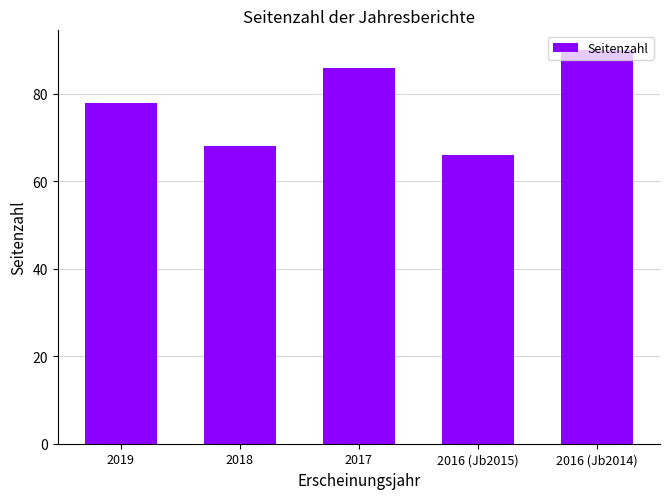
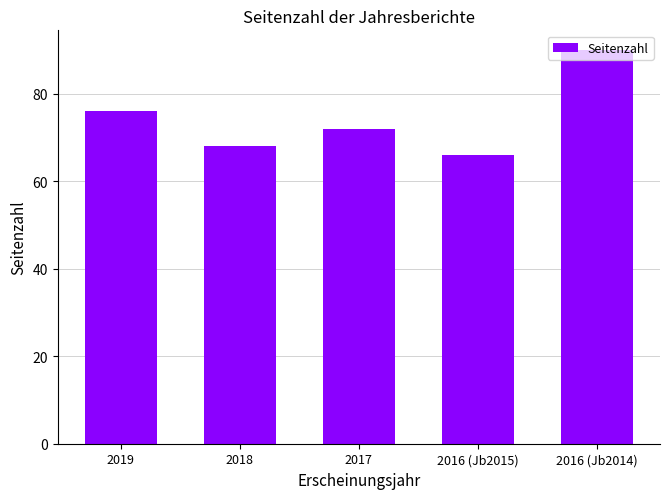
  {
-   "2019": 78,
+   "2019": 76,
    "2018": 68,
-   "2017": 86,
+   "2017": 72,
    "2016 (Jb2015)": 66
  }
